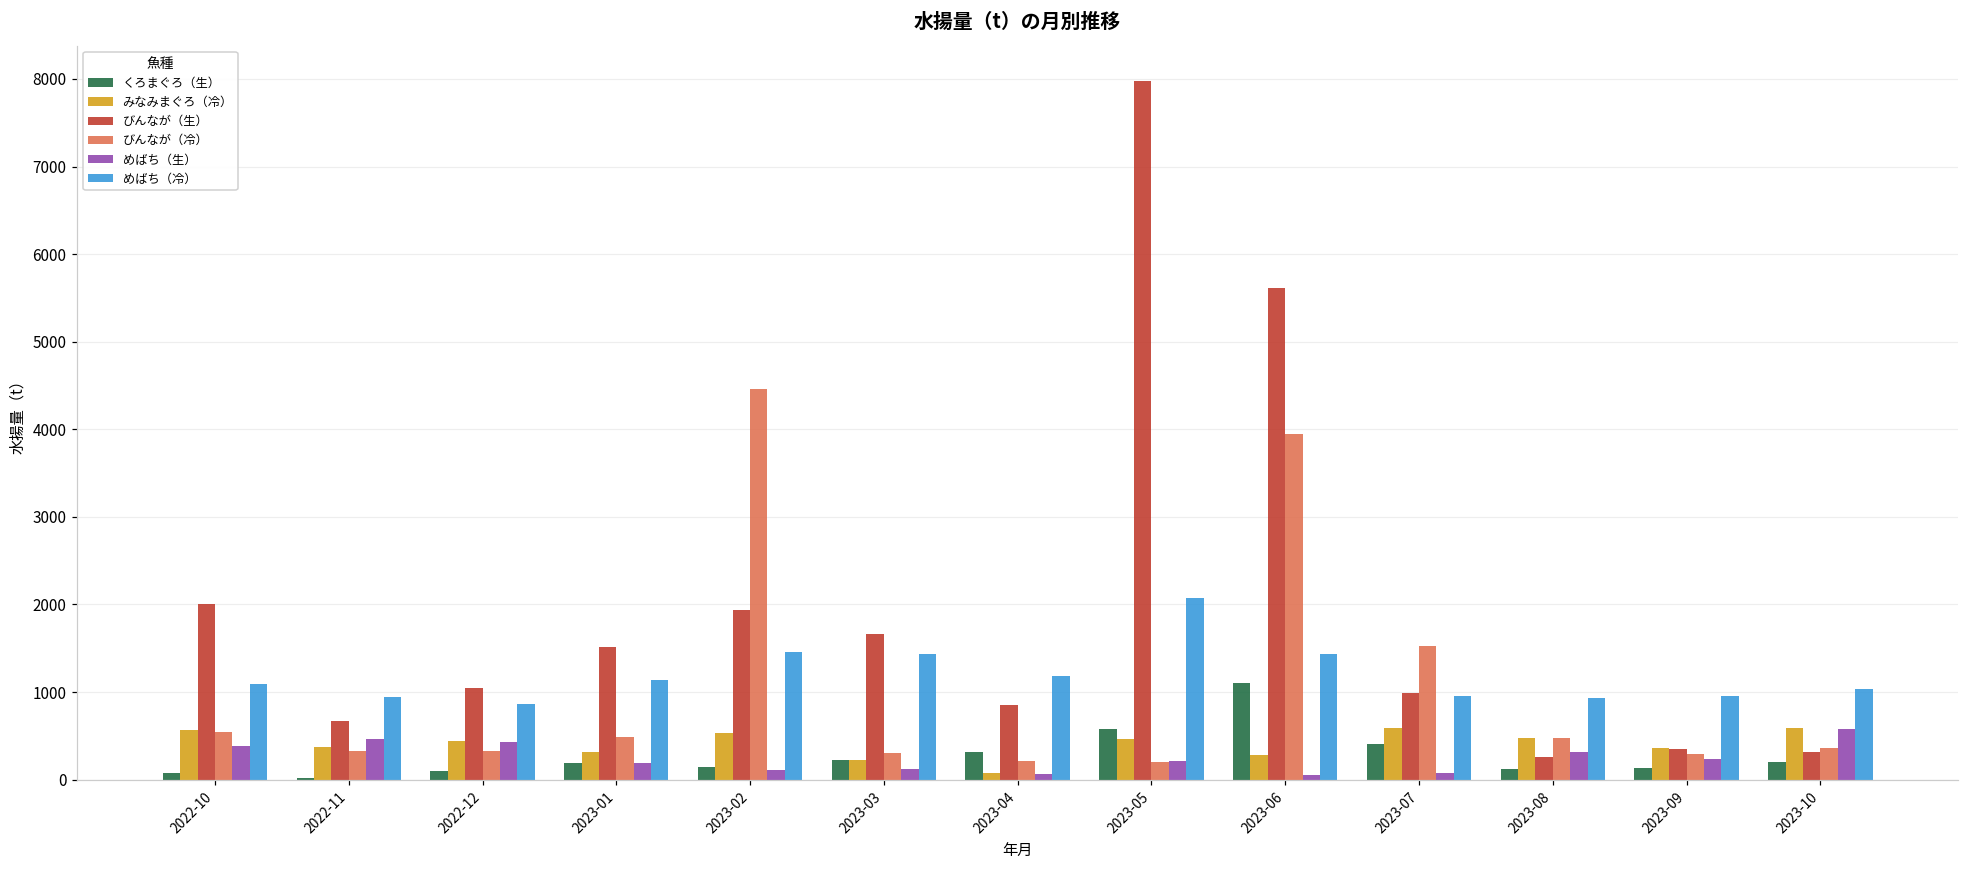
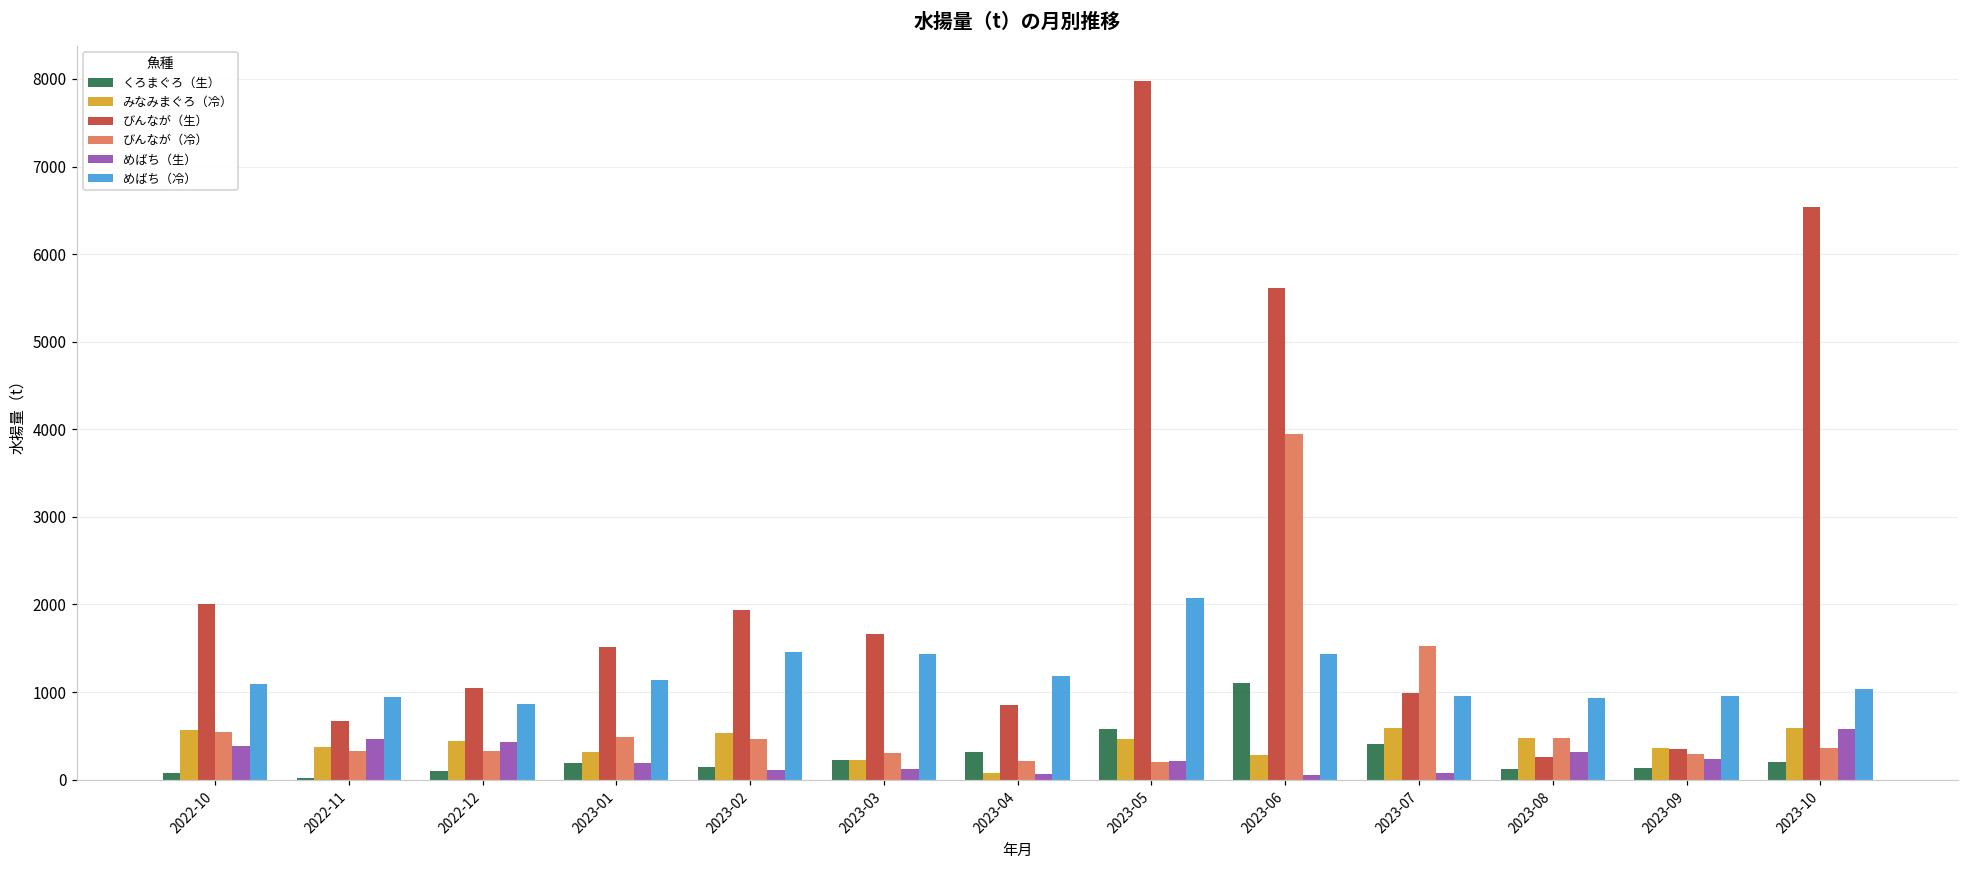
  {
    "くろまぐろ（生）": {
      "2022-10": 100,
      "2022-12": 100,
      "2023-01": 200,
      "2023-02": 100,
      "2023-03": 200,
      "2023-04": 300,
      "2023-05": 600,
      "2023-06": 1100,
      "2023-07": 400,
      "2023-08": 100,
      "2023-09": 100,
      "2023-10": 200
    },
    "みなみまぐろ（冷）": {
      "2022-10": 600,
      "2022-11": 400,
      "2022-12": 400,
      "2023-01": 300,
      "2023-02": 500,
      "2023-03": 200,
      "2023-04": 100,
      "2023-05": 500,
      "2023-06": 300,
      "2023-07": 600,
      "2023-08": 500,
      "2023-09": 400,
      "2023-10": 600
    },
    "びんなが（生）": {
      "2022-10": 2000,
      "2022-11": 700,
      "2022-12": 1100,
      "2023-01": 1500,
      "2023-02": 1900,
      "2023-03": 1700,
      "2023-04": 900,
      "2023-05": 8000,
      "2023-06": 5600,
      "2023-07": 1000,
      "2023-08": 300,
      "2023-09": 400,
-     "2023-10": 300
+     "2023-10": 6500
    },
    "びんなが（冷）": {
      "2022-10": 500,
      "2022-11": 300,
      "2022-12": 300,
      "2023-01": 500,
-     "2023-02": 4500,
+     "2023-02": 500,
      "2023-03": 300,
      "2023-04": 200,
      "2023-05": 200,
      "2023-06": 4000,
      "2023-07": 1500,
      "2023-08": 500,
      "2023-09": 300,
      "2023-10": 400
    },
    "めばち（生）": {
      "2022-10": 400,
      "2022-11": 500,
      "2022-12": 400,
      "2023-01": 200,
      "2023-02": 100,
      "2023-03": 100,
      "2023-04": 100,
      "2023-05": 200,
      "2023-06": 100,
      "2023-07": 100,
      "2023-08": 300,
      "2023-09": 200,
      "2023-10": 600
    },
    "めばち（冷）": {
      "2022-10": 1100,
      "2022-11": 900,
      "2022-12": 900,
      "2023-01": 1100,
      "2023-02": 1500,
      "2023-03": 1400,
      "2023-04": 1200,
      "2023-05": 2100,
      "2023-06": 1400,
      "2023-07": 1000,
      "2023-08": 900,
      "2023-09": 1000,
      "2023-10": 1000
    }
  }
